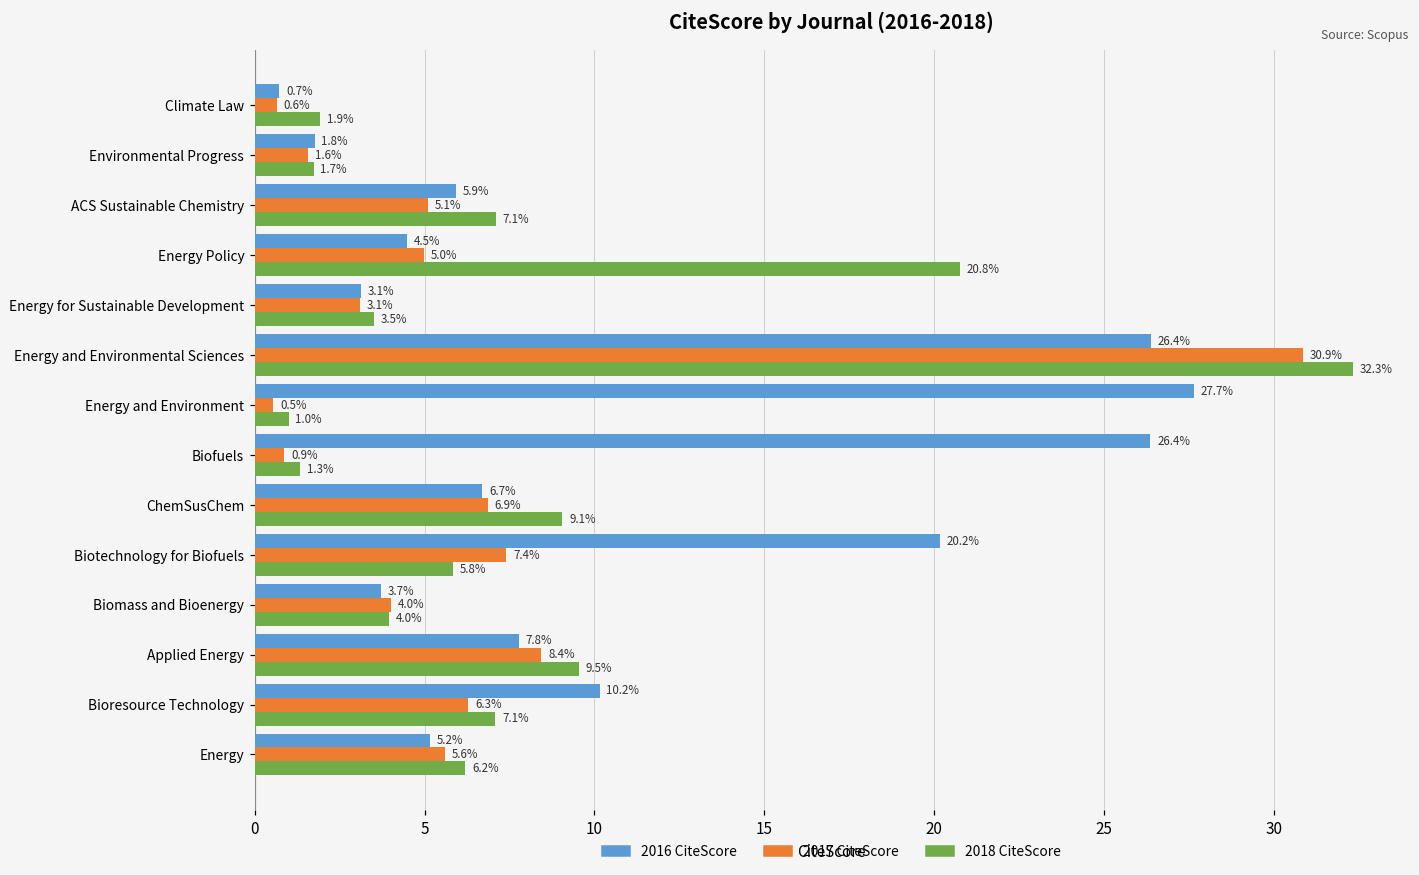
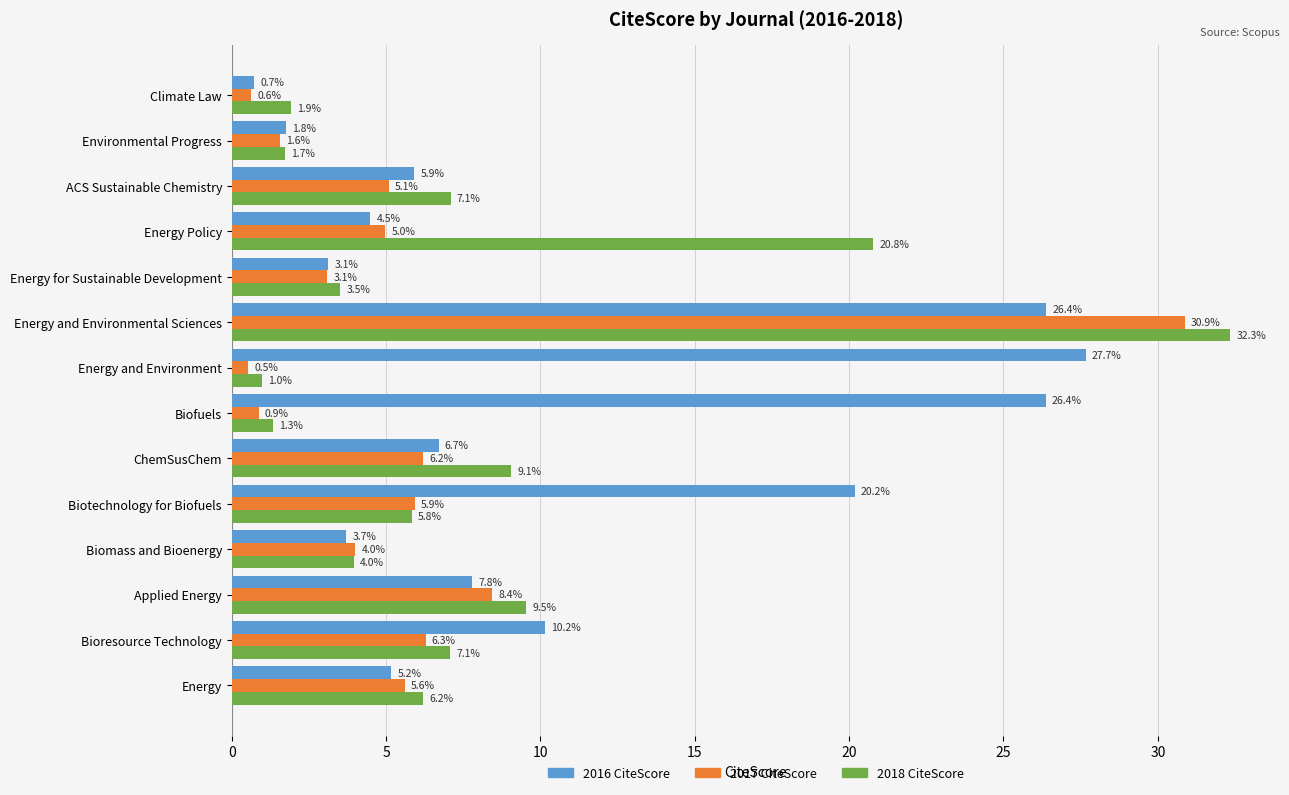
  {
    "2016 CiteScore": {
      "Climate Law": "0.7%",
      "Environmental Progress": "1.8%",
      "ACS Sustainable Chemistry": "5.9%",
      "Energy Policy": "4.5%",
      "Energy for Sustainable Development": "3.1%",
      "Energy and Environmental Sciences": "26.4%",
      "Energy and Environment": "27.7%",
      "Biofuels": "26.4%",
      "ChemSusChem": "6.7%",
      "Biotechnology for Biofuels": "20.2%",
      "Biomass and Bioenergy": "3.7%",
      "Applied Energy": "7.8%",
      "Bioresource Technology": "10.2%",
      "Energy": "5.2%"
    },
    "2017 CiteScore": {
      "Climate Law": "0.6%",
      "Environmental Progress": "1.6%",
      "ACS Sustainable Chemistry": "5.1%",
      "Energy Policy": "5.0%",
      "Energy for Sustainable Development": "3.1%",
      "Energy and Environmental Sciences": "30.9%",
      "Energy and Environment": "0.5%",
      "Biofuels": "0.9%",
-     "ChemSusChem": "6.9%",
-     "Biotechnology for Biofuels": "7.4%",
+     "ChemSusChem": "6.2%",
+     "Biotechnology for Biofuels": "5.9%",
      "Biomass and Bioenergy": "4.0%",
      "Applied Energy": "8.4%",
      "Bioresource Technology": "6.3%",
      "Energy": "5.6%"
    },
    "2018 CiteScore": {
      "Climate Law": "1.9%",
      "Environmental Progress": "1.7%",
      "ACS Sustainable Chemistry": "7.1%",
      "Energy Policy": "20.8%",
      "Energy for Sustainable Development": "3.5%",
      "Energy and Environmental Sciences": "32.3%",
      "Energy and Environment": "1.0%",
      "Biofuels": "1.3%",
      "ChemSusChem": "9.1%",
      "Biotechnology for Biofuels": "5.8%",
      "Biomass and Bioenergy": "4.0%",
      "Applied Energy": "9.5%",
      "Bioresource Technology": "7.1%",
      "Energy": "6.2%"
    }
  }
